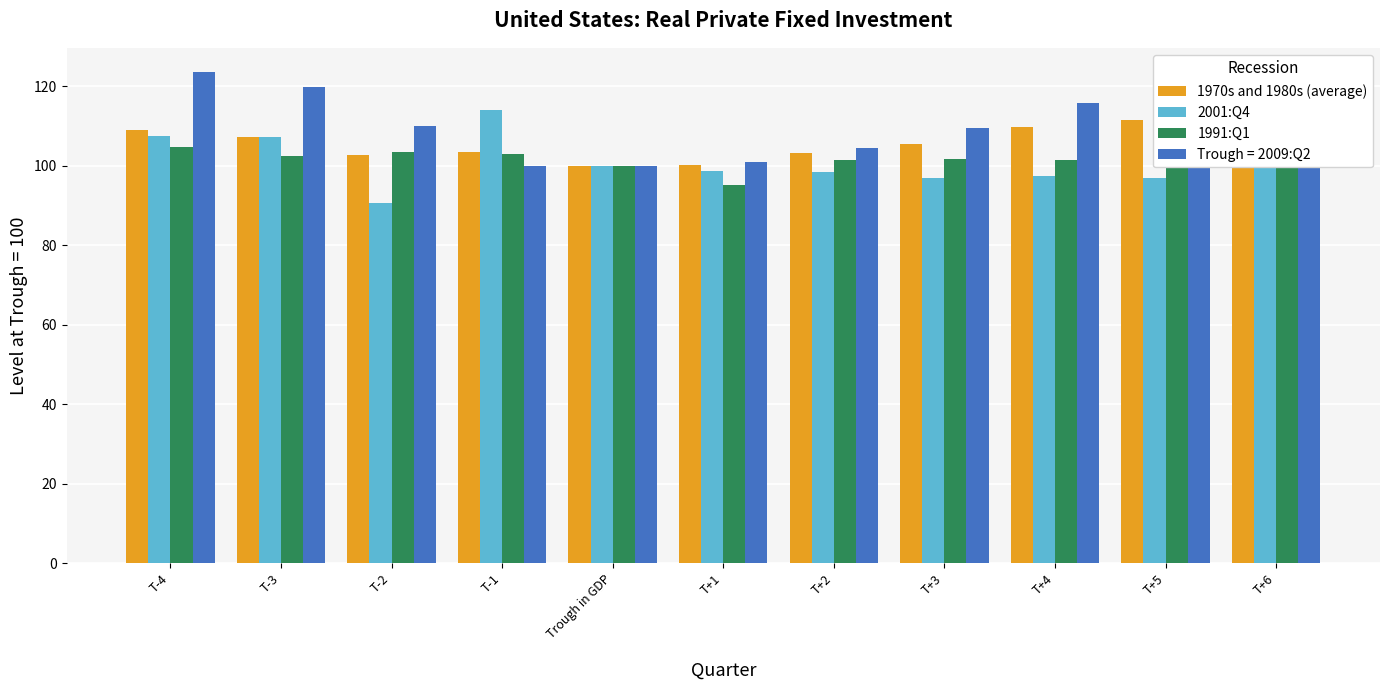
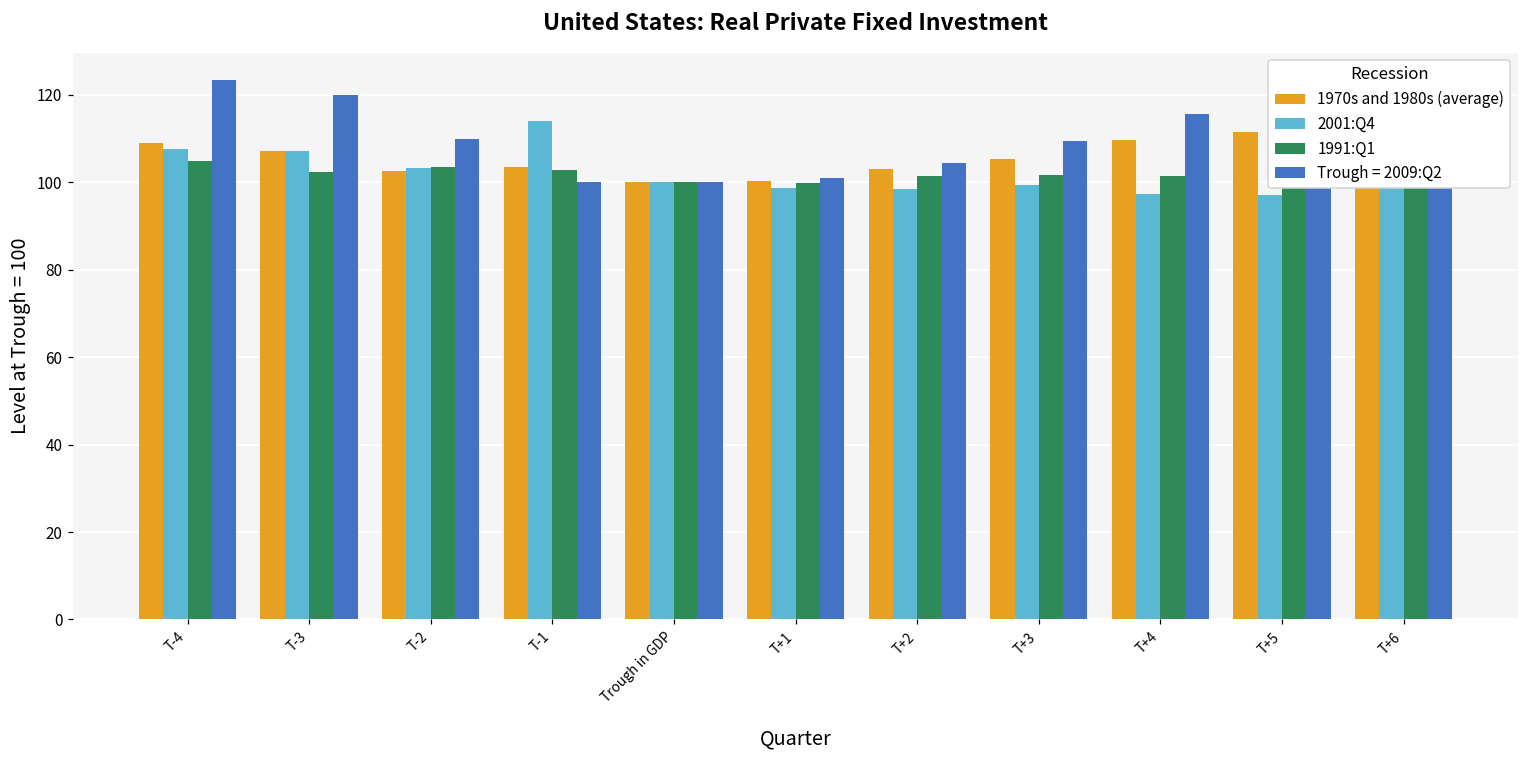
  {
    "1970s and 1980s (average)": {
      "T-4": 109,
      "T-3": 107,
      "T-2": 103,
      "T-1": 103,
      "Trough in GDP": 100,
      "T+1": 100,
      "T+2": 103,
      "T+3": 105,
      "T+4": 110,
      "T+5": 112
    },
    "2001:Q4": {
      "T-4": 108,
      "T-3": 107,
-     "T-2": 91,
+     "T-2": 103,
      "T-1": 114,
      "Trough in GDP": 100,
      "T+1": 99,
      "T+2": 99,
-     "T+3": 97,
+     "T+3": 99,
      "T+4": 97,
      "T+5": 97,
      "T+6": 100
    },
    "1991:Q1": {
      "T-4": 105,
      "T-3": 102,
      "T-2": 104,
      "T-1": 103,
      "Trough in GDP": 100,
-     "T+1": 95,
+     "T+1": 100,
      "T+2": 102,
      "T+3": 102,
      "T+4": 102
    },
    "Trough = 2009:Q2": {
      "T-4": 124,
      "T-3": 120,
      "T-2": 110,
      "T-1": 100,
      "Trough in GDP": 100,
      "T+1": 101,
      "T+2": 105,
      "T+3": 110,
      "T+4": 116
    }
  }
